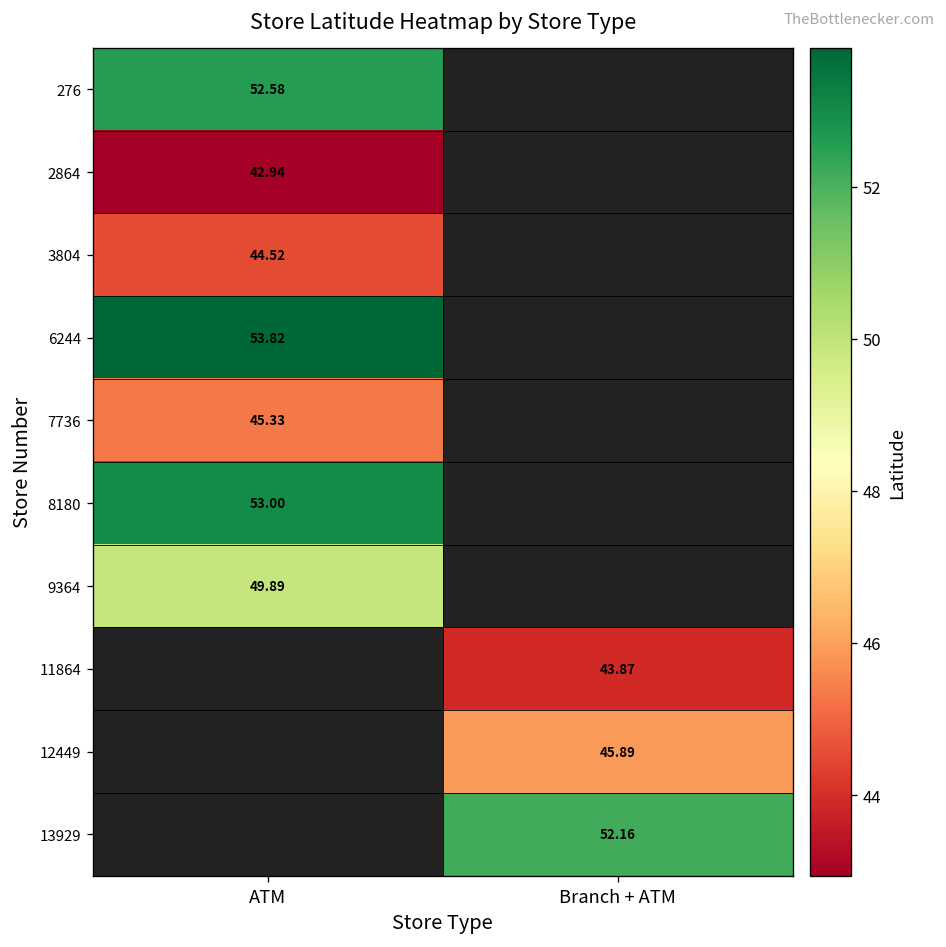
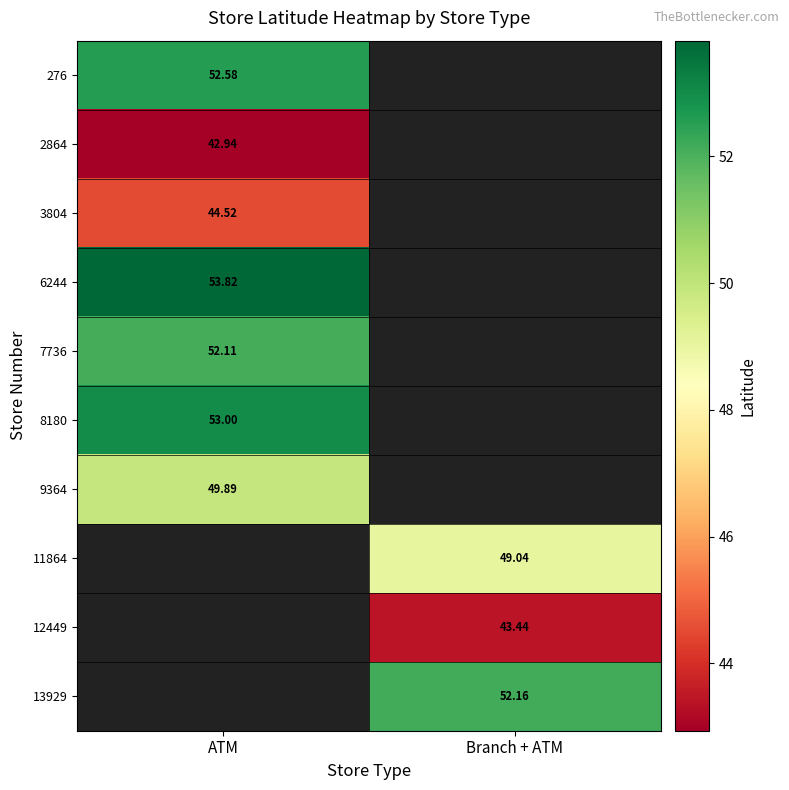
  {
    "276": {
      "ATM": 52.58
    },
    "2864": {
      "ATM": 42.94
    },
    "3804": {
      "ATM": 44.52
    },
    "6244": {
      "ATM": 53.82
    },
    "7736": {
-     "ATM": 45.33
+     "ATM": 52.11
    },
    "8180": {
      "ATM": 53.00
    },
    "9364": {
      "ATM": 49.89
    },
    "11864": {
-     "Branch + ATM": 43.87
+     "Branch + ATM": 49.04
    },
    "12449": {
-     "Branch + ATM": 45.89
+     "Branch + ATM": 43.44
    },
    "13929": {
      "Branch + ATM": 52.16
    }
  }
